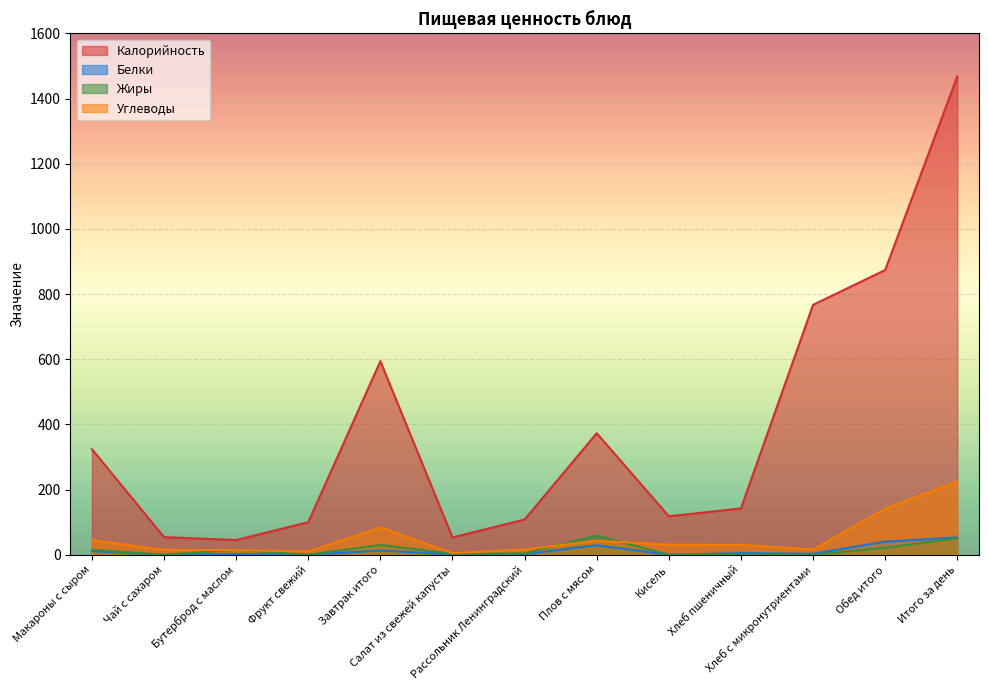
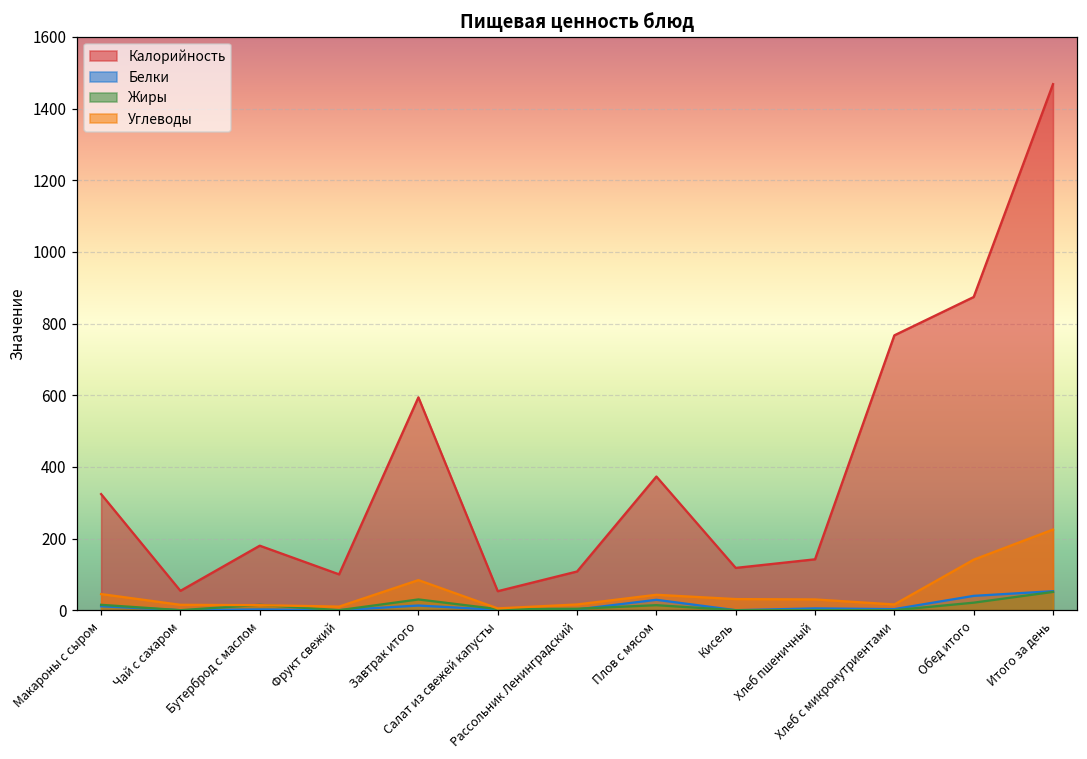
  {
    "Калорийность": {
      "Макароны с сыром": 320,
      "Чай с сахаром": 50,
-     "Бутерброд с маслом": 50,
+     "Бутерброд с маслом": 180,
      "Фрукт свежий": 100,
      "Завтрак итого": 590,
      "Салат из свежей капусты": 50,
      "Рассольник Ленинградский": 110,
      "Плов с мясом": 370,
      "Кисель": 120,
      "Хлеб пшеничный": 140,
      "Хлеб с микронутриентами": 770,
      "Обед итого": 870,
      "Итого за день": 1470
    },
    "Белки": {
      "Бутерброд с маслом": 0,
      "Завтрак итого": 10,
      "Плов с мясом": 30,
      "Обед итого": 40
    },
    "Жиры": {
      "Завтрак итого": 30,
-     "Плов с мясом": 60,
+     "Плов с мясом": 10,
      "Обед итого": 20
    },
    "Углеводы": {
      "Макароны с сыром": 50,
      "Чай с сахаром": 20,
      "Фрукт свежий": 10,
      "Завтрак итого": 80,
      "Рассольник Ленинградский": 20,
      "Плов с мясом": 40,
      "Кисель": 30,
      "Хлеб пшеничный": 30,
      "Хлеб с микронутриентами": 20,
      "Обед итого": 140,
      "Итого за день": 230
    }
  }
